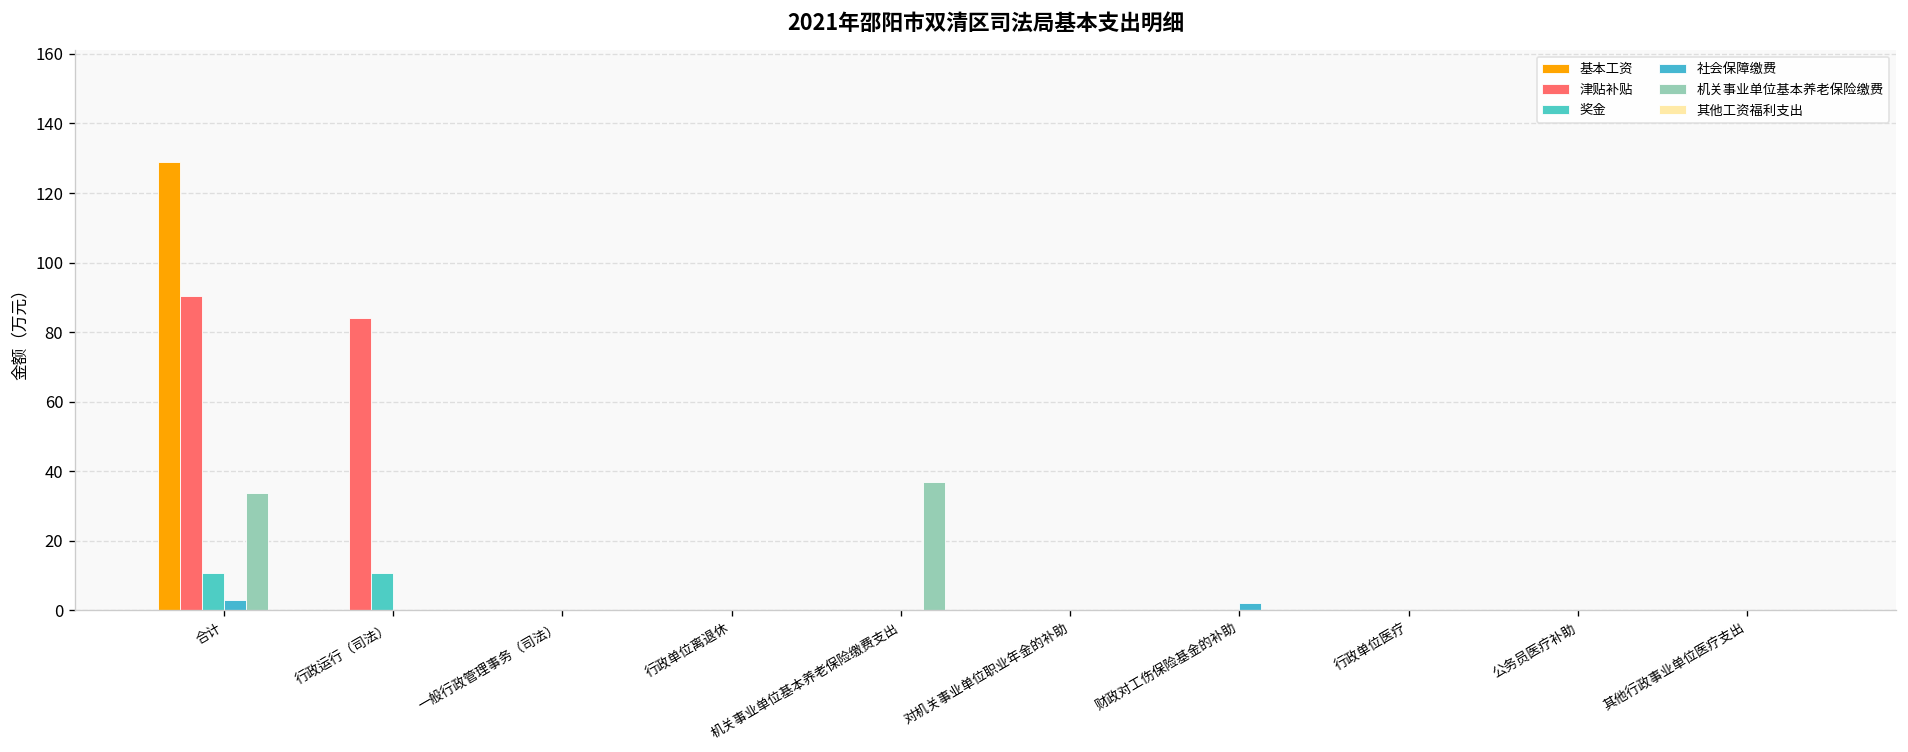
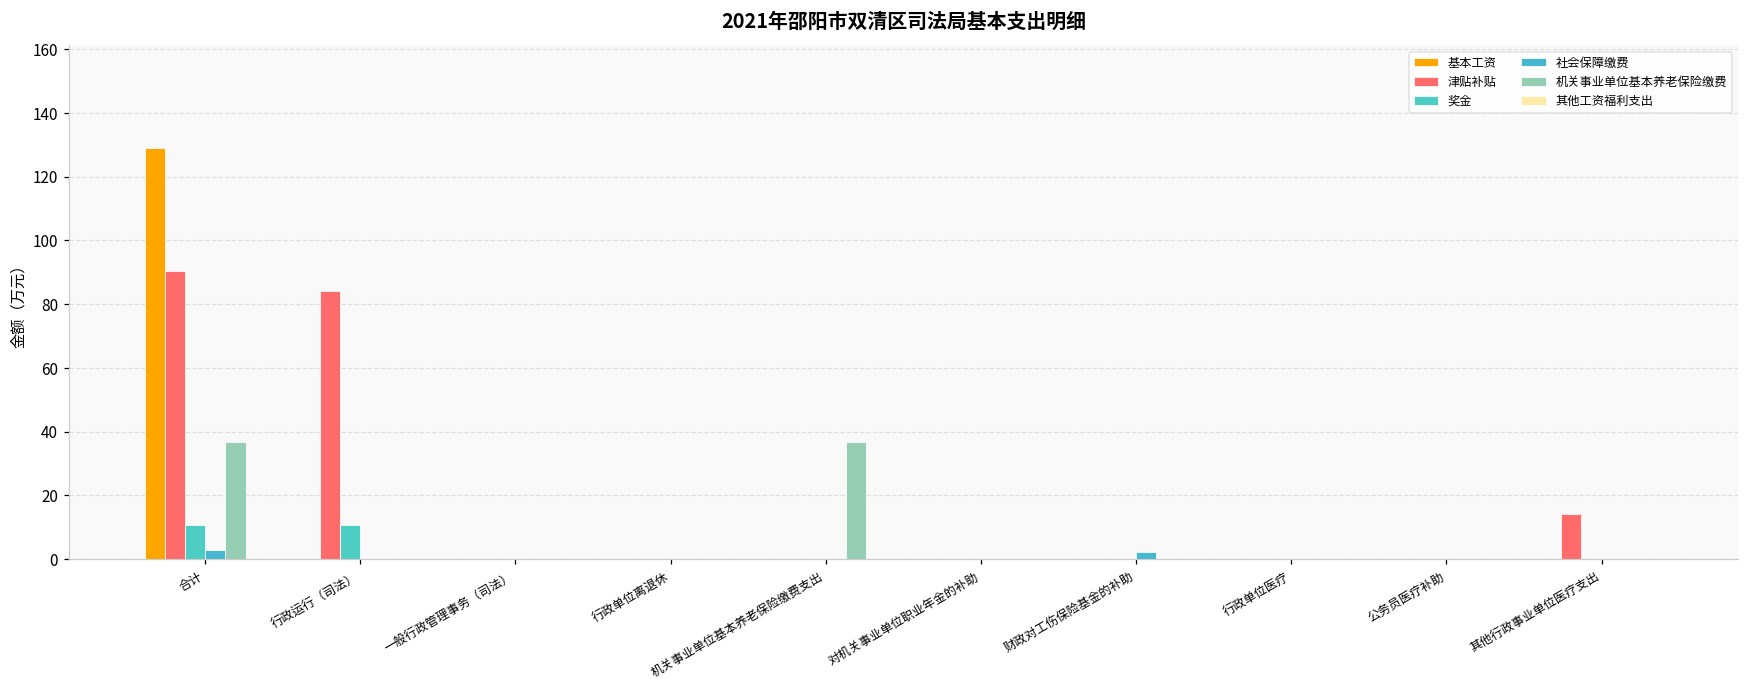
  {
    "基本工资": {
      "合计": 129,
      "行政运行（司法）": 0,
      "一般行政管理事务（司法）": 0,
      "行政单位离退休": 0,
      "机关事业单位基本养老保险缴费支出": 0,
      "对机关事业单位职业年金的补助": 0,
      "财政对工伤保险基金的补助": 0,
      "行政单位医疗": 0,
      "公务员医疗补助": 0,
      "其他行政事业单位医疗支出": 0
    },
    "津贴补贴": {
      "合计": 90,
      "行政运行（司法）": 84,
      "一般行政管理事务（司法）": 0,
      "行政单位离退休": 0,
      "机关事业单位基本养老保险缴费支出": 0,
      "对机关事业单位职业年金的补助": 0,
      "财政对工伤保险基金的补助": 0,
      "行政单位医疗": 0,
      "公务员医疗补助": 0,
-     "其他行政事业单位医疗支出": 0
+     "其他行政事业单位医疗支出": 14
    },
    "机关事业单位基本养老保险缴费": {
-     "合计": 34,
+     "合计": 37,
      "行政运行（司法）": 0,
      "一般行政管理事务（司法）": 0,
      "行政单位离退休": 0,
      "机关事业单位基本养老保险缴费支出": 37,
      "对机关事业单位职业年金的补助": 0,
      "财政对工伤保险基金的补助": 0,
      "行政单位医疗": 0,
      "公务员医疗补助": 0,
      "其他行政事业单位医疗支出": 0
    },
    "其他工资福利支出": {
      "合计": 0,
      "行政运行（司法）": 0,
      "一般行政管理事务（司法）": 0,
      "行政单位离退休": 0,
      "机关事业单位基本养老保险缴费支出": 0,
      "对机关事业单位职业年金的补助": 0,
      "财政对工伤保险基金的补助": 0,
      "行政单位医疗": 0,
      "公务员医疗补助": 0,
      "其他行政事业单位医疗支出": 0
    }
  }
